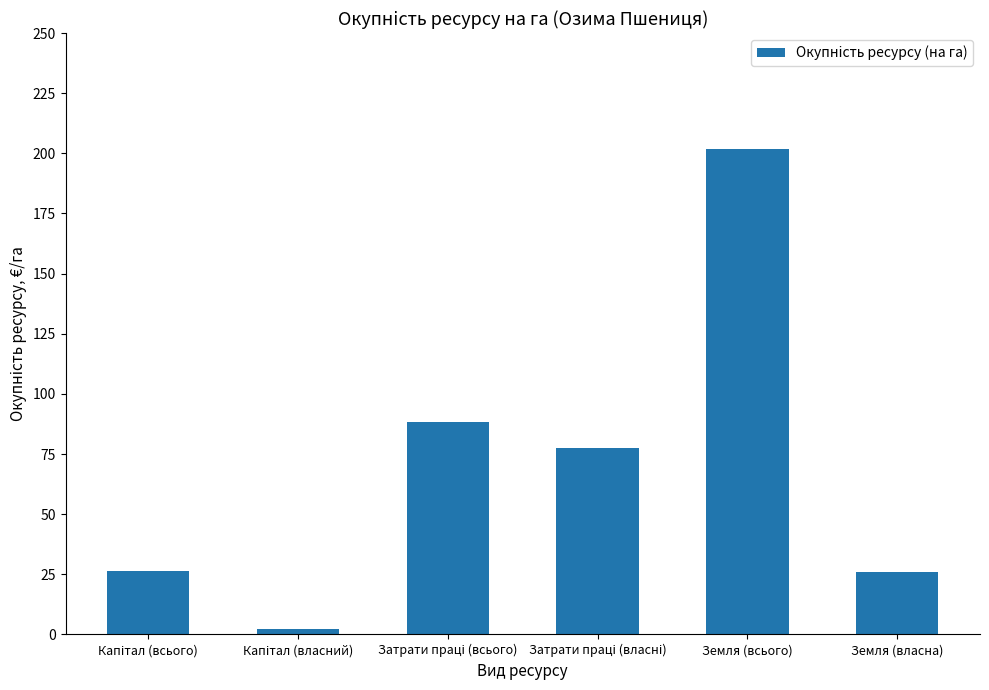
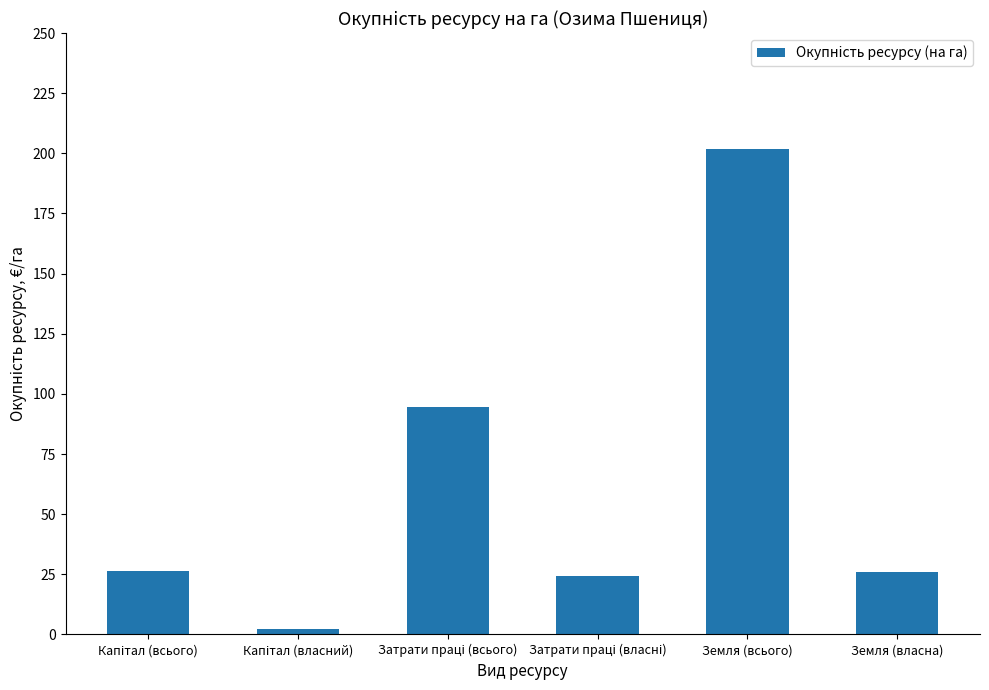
  {
    "Капітал (всього)": 26,
    "Капітал (власний)": 2,
-   "Затрати праці (всього)": 88,
-   "Затрати праці (власні)": 78,
+   "Затрати праці (всього)": 94,
+   "Затрати праці (власні)": 24,
    "Земля (всього)": 202,
    "Земля (власна)": 26
  }
